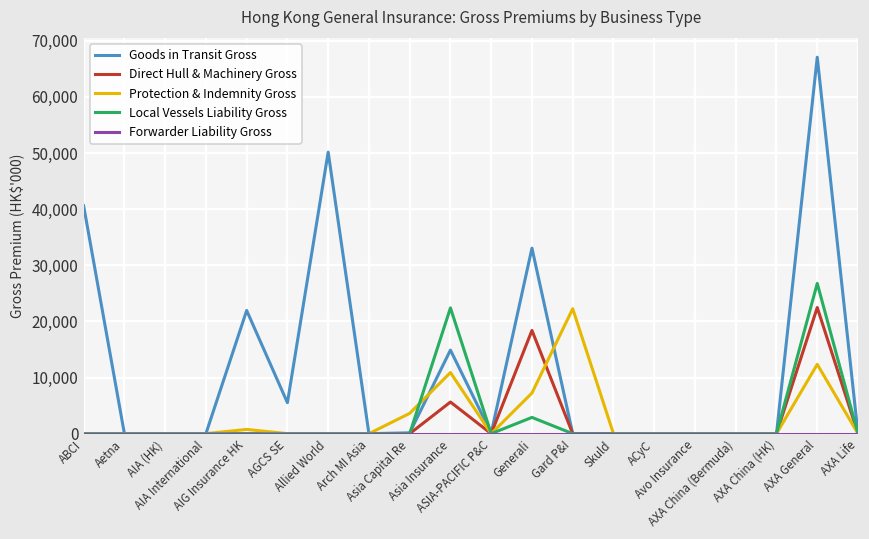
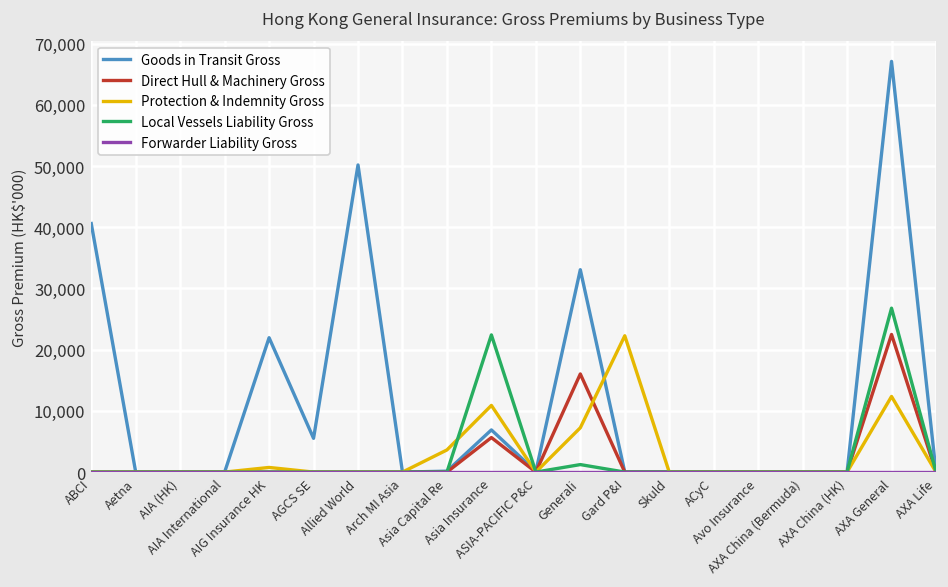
  {
    "Goods in Transit Gross": {
      "ABCI": "41,000",
      "AIG Insurance HK": "22,000",
      "AGCS SE": "6,000",
      "Allied World": "50,000",
-     "Asia Insurance": "15,000",
+     "Asia Insurance": "7,000",
      "Generali": "33,000",
      "AXA General": "67,000"
    },
    "Direct Hull & Machinery Gross": {
      "Asia Insurance": "6,000",
-     "Generali": "18,000",
+     "Generali": "16,000",
      "AXA General": "22,000"
    },
    "Protection & Indemnity Gross": {
      "AIG Insurance HK": "1,000",
      "Asia Capital Re": "4,000",
      "Asia Insurance": "11,000",
      "Generali": "7,000",
      "Gard P&I": "22,000",
      "AXA General": "12,000"
    },
    "Local Vessels Liability Gross": {
      "Asia Insurance": "22,000",
-     "Generali": "3,000",
+     "Generali": "1,000",
      "AXA General": "27,000"
    },
    "Forwarder Liability Gross": {
      "Asia Insurance": "0",
      "Generali": "0",
      "AXA General": "0"
    }
  }
